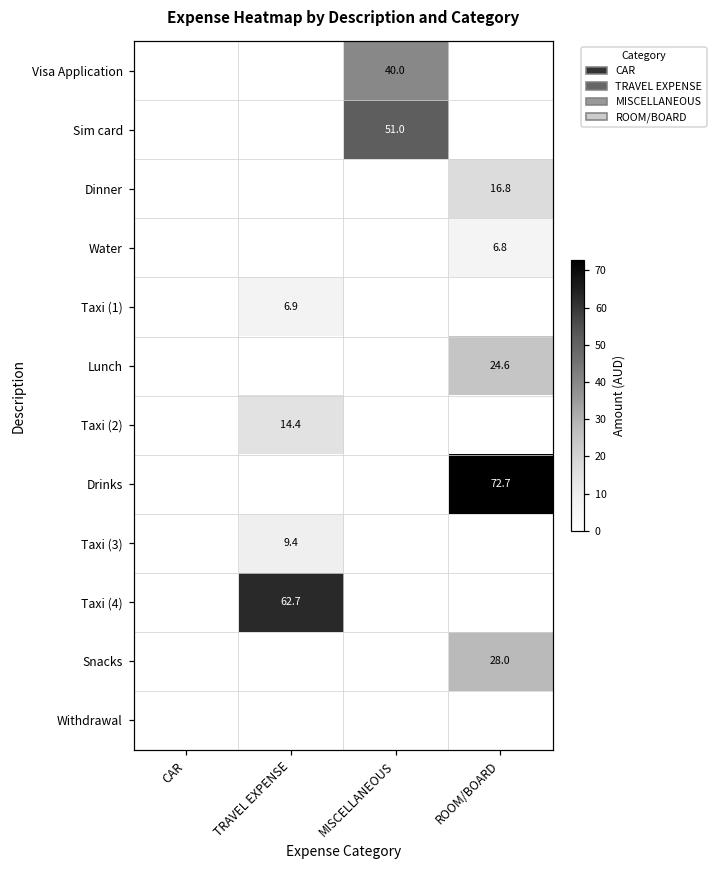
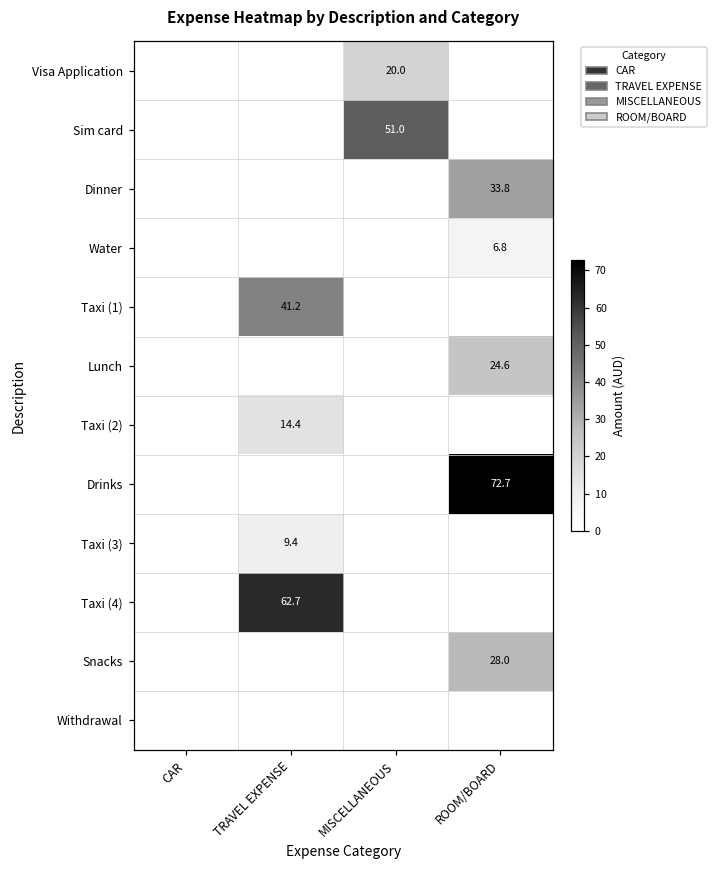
  {
    "Visa Application": {
-     "MISCELLANEOUS": 40.0
+     "MISCELLANEOUS": 20.0
    },
    "Sim card": {
      "MISCELLANEOUS": 51.0
    },
    "Dinner": {
-     "ROOM/BOARD": 16.8
+     "ROOM/BOARD": 33.8
    },
    "Water": {
      "ROOM/BOARD": 6.8
    },
    "Taxi (1)": {
-     "TRAVEL EXPENSE": 6.9
+     "TRAVEL EXPENSE": 41.2
    },
    "Lunch": {
      "ROOM/BOARD": 24.6
    },
    "Taxi (2)": {
      "TRAVEL EXPENSE": 14.4
    },
    "Drinks": {
      "ROOM/BOARD": 72.7
    },
    "Taxi (3)": {
      "TRAVEL EXPENSE": 9.4
    },
    "Taxi (4)": {
      "TRAVEL EXPENSE": 62.7
    },
    "Snacks": {
      "ROOM/BOARD": 28.0
    }
  }
